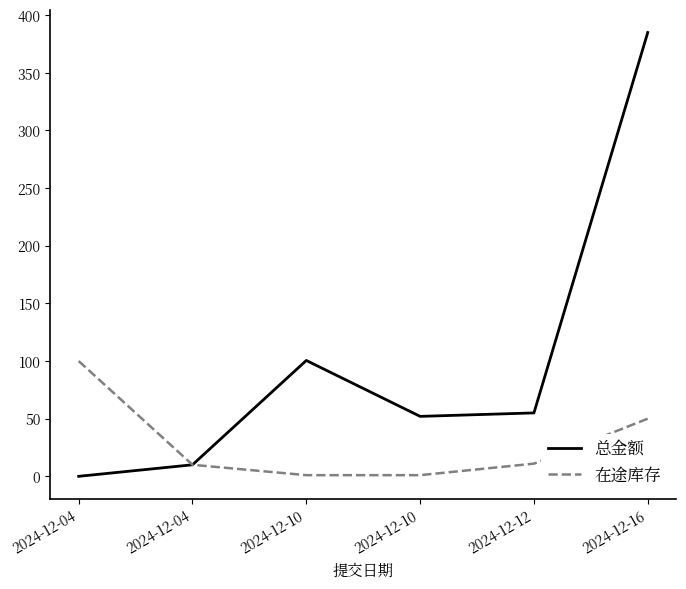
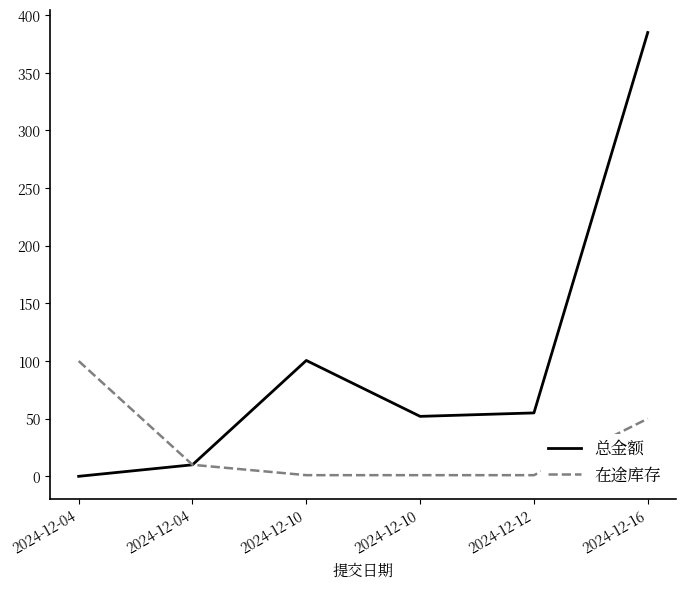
  {
    "总金额": {
      "2024-12-12": 55,
      "2024-12-16": 385
    },
    "在途库存": {
-     "2024-12-12": 11,
+     "2024-12-12": 1,
      "2024-12-16": 50
    }
  }
